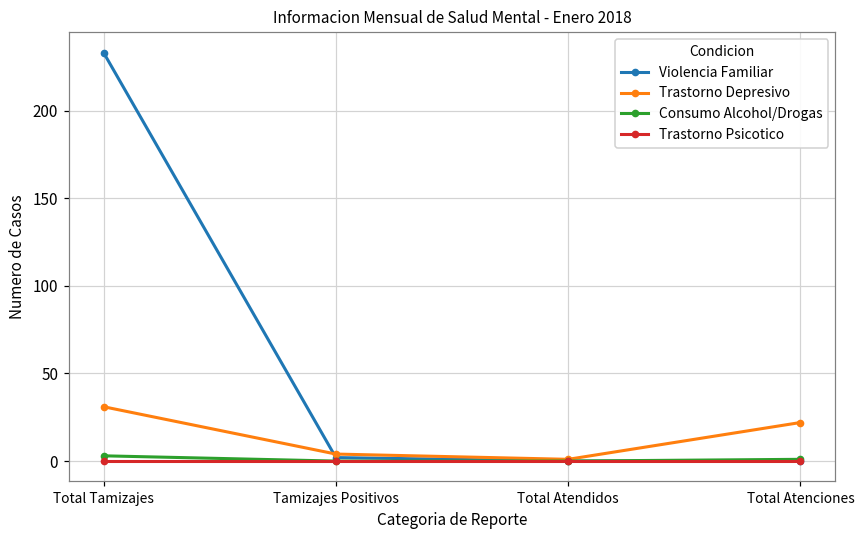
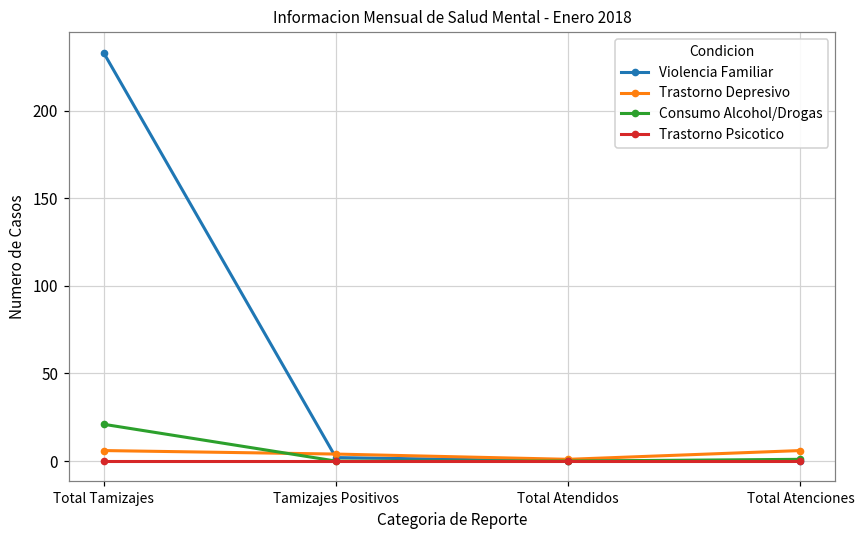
  {
    "Violencia Familiar": {
      "Total Tamizajes": 233,
      "Tamizajes Positivos": 2
    },
    "Trastorno Depresivo": {
-     "Total Tamizajes": 31,
+     "Total Tamizajes": 6,
      "Tamizajes Positivos": 4,
-     "Total Atenciones": 22
+     "Total Atenciones": 6
    },
    "Consumo Alcohol/Drogas": {
-     "Total Tamizajes": 3
+     "Total Tamizajes": 21
    },
    "Trastorno Psicotico": {
      "Total Tamizajes": 0
    }
  }
